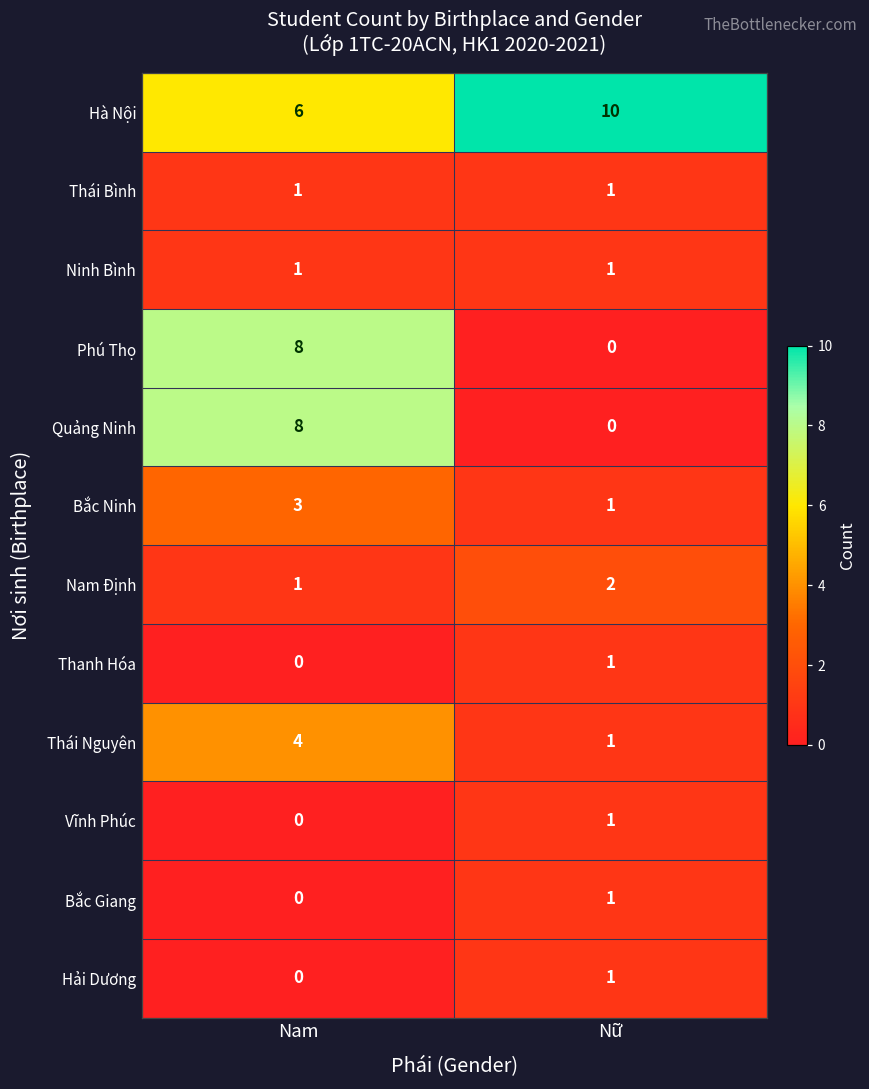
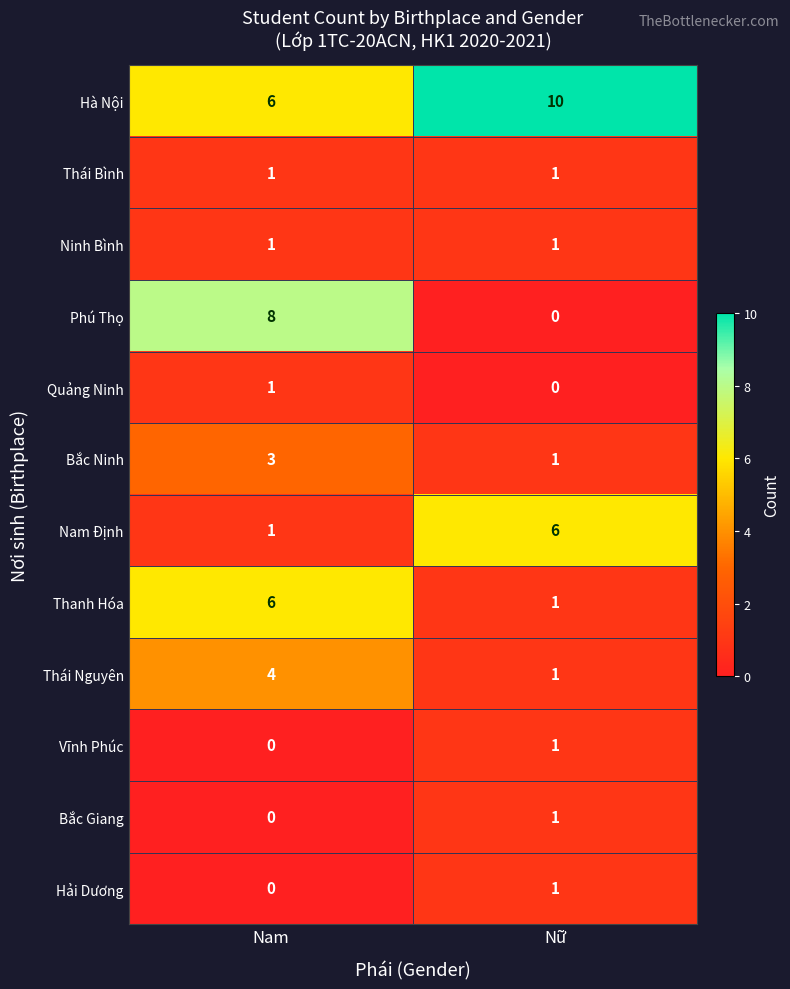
  {
    "Hà Nội": {
      "Nam": 6,
      "Nữ": 10
    },
    "Thái Bình": {
      "Nam": 1,
      "Nữ": 1
    },
    "Ninh Bình": {
      "Nam": 1,
      "Nữ": 1
    },
    "Phú Thọ": {
      "Nam": 8,
      "Nữ": 0
    },
    "Quảng Ninh": {
-     "Nam": 8,
+     "Nam": 1,
      "Nữ": 0
    },
    "Bắc Ninh": {
      "Nam": 3,
      "Nữ": 1
    },
    "Nam Định": {
      "Nam": 1,
-     "Nữ": 2
+     "Nữ": 6
    },
    "Thanh Hóa": {
-     "Nam": 0,
+     "Nam": 6,
      "Nữ": 1
    },
    "Thái Nguyên": {
      "Nam": 4,
      "Nữ": 1
    },
    "Vĩnh Phúc": {
      "Nam": 0,
      "Nữ": 1
    },
    "Bắc Giang": {
      "Nam": 0,
      "Nữ": 1
    },
    "Hải Dương": {
      "Nam": 0,
      "Nữ": 1
    }
  }
